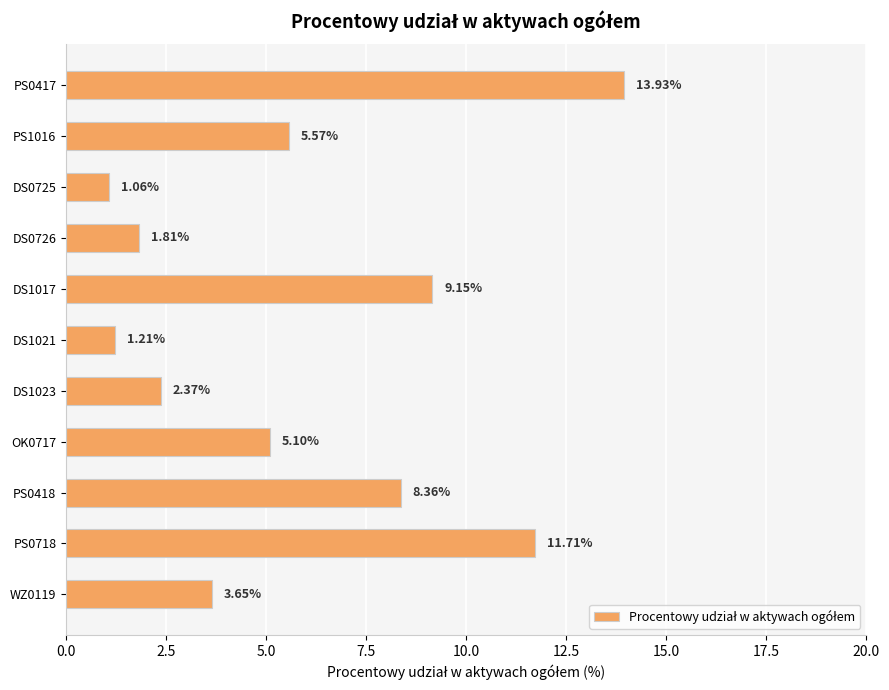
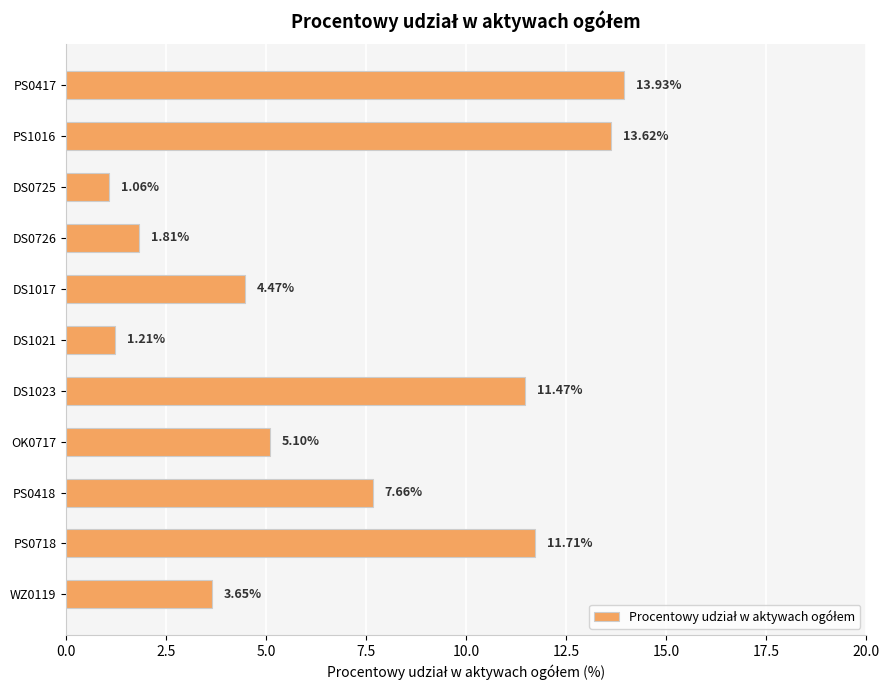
  {
    "PS0417": "13.93%",
-   "PS1016": "5.57%",
+   "PS1016": "13.62%",
    "DS0725": "1.06%",
    "DS0726": "1.81%",
-   "DS1017": "9.15%",
+   "DS1017": "4.47%",
    "DS1021": "1.21%",
-   "DS1023": "2.37%",
+   "DS1023": "11.47%",
    "OK0717": "5.10%",
-   "PS0418": "8.36%",
+   "PS0418": "7.66%",
    "PS0718": "11.71%",
    "WZ0119": "3.65%"
  }
